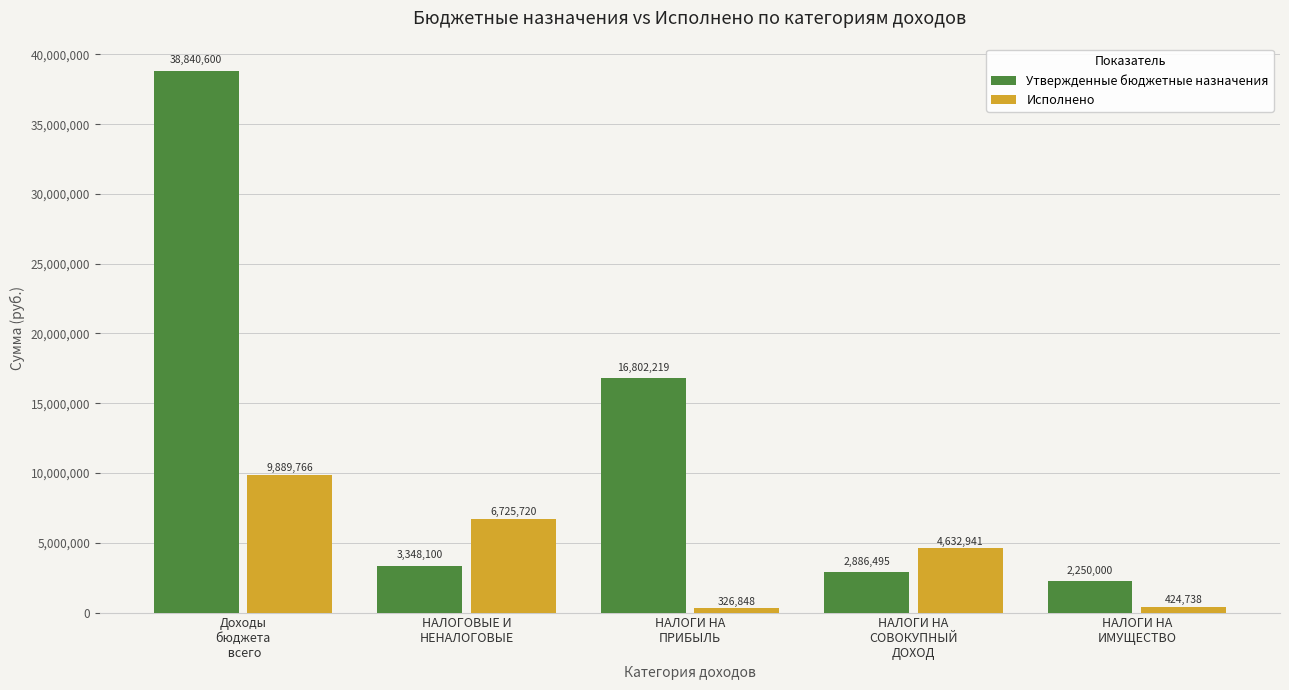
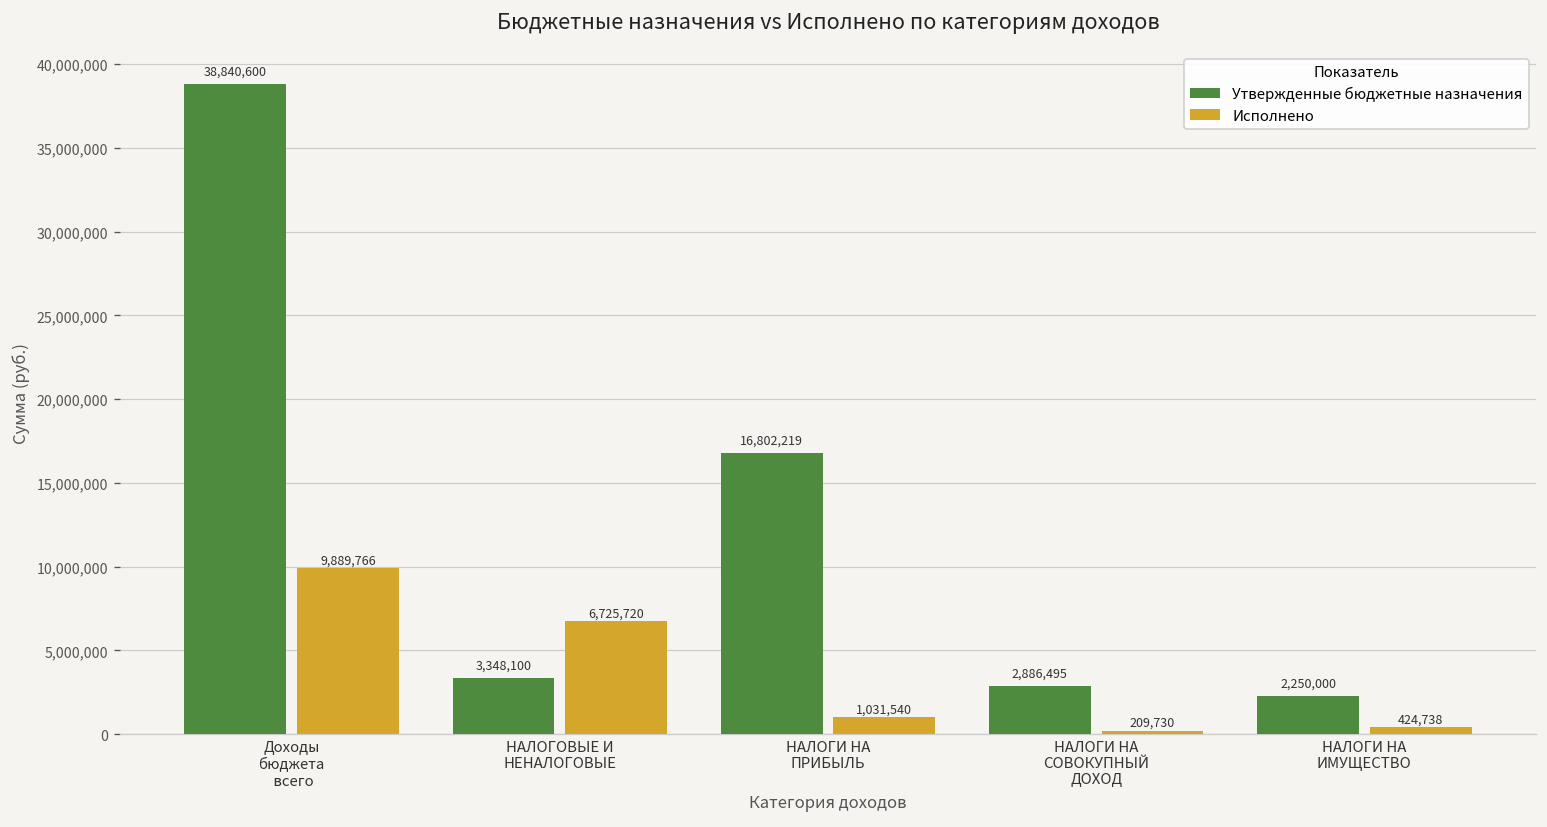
  {
    "Утвержденные бюджетные назначения": {
      "Доходы бюджета всего": "38,840,600",
      "НАЛОГОВЫЕ И НЕНАЛОГОВЫЕ": "3,348,100",
      "НАЛОГИ НА ПРИБЫЛЬ": "16,802,219",
      "НАЛОГИ НА СОВОКУПНЫЙ ДОХОД": "2,886,495",
      "НАЛОГИ НА ИМУЩЕСТВО": "2,250,000"
    },
    "Исполнено": {
      "Доходы бюджета всего": "9,889,766",
      "НАЛОГОВЫЕ И НЕНАЛОГОВЫЕ": "6,725,720",
-     "НАЛОГИ НА ПРИБЫЛЬ": "326,848",
-     "НАЛОГИ НА СОВОКУПНЫЙ ДОХОД": "4,632,941",
+     "НАЛОГИ НА ПРИБЫЛЬ": "1,031,540",
+     "НАЛОГИ НА СОВОКУПНЫЙ ДОХОД": "209,730",
      "НАЛОГИ НА ИМУЩЕСТВО": "424,738"
    }
  }
